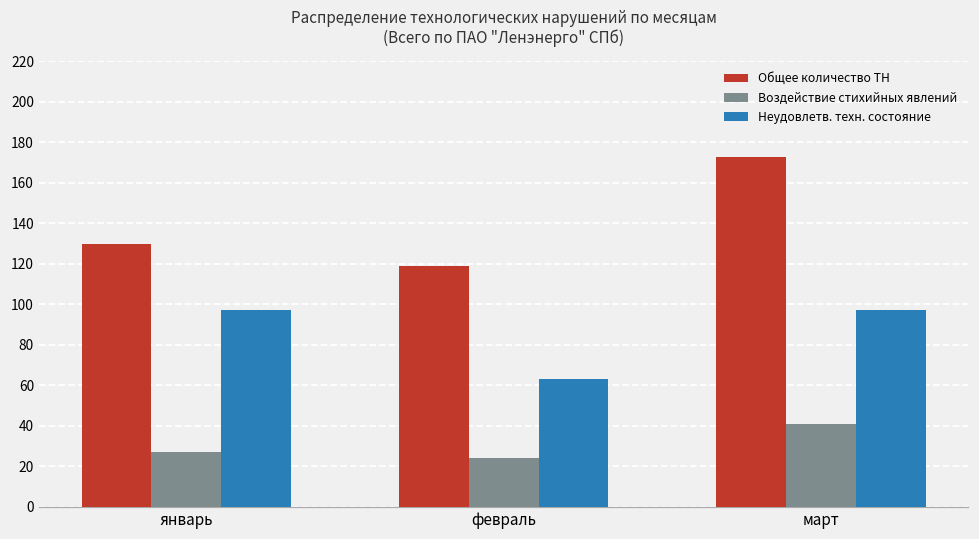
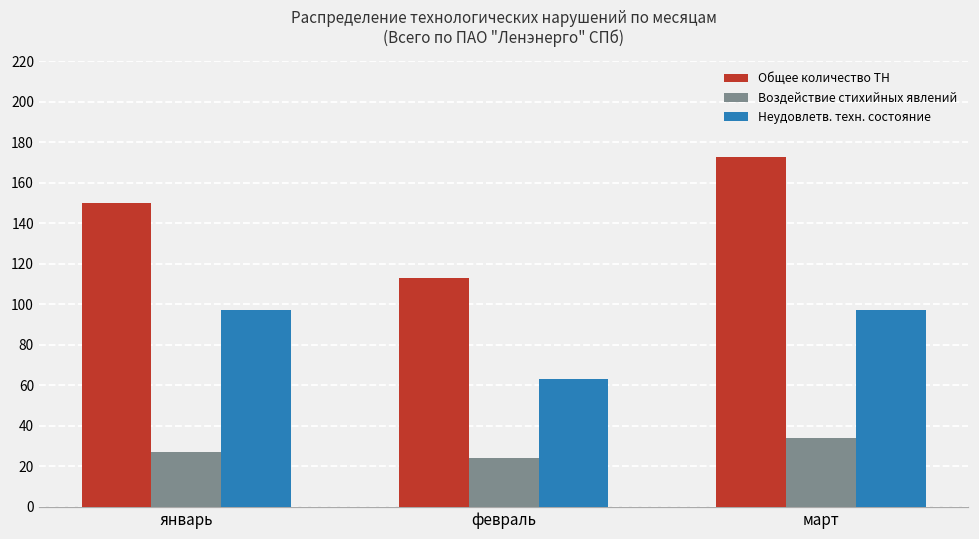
  {
    "Общее количество ТН": {
-     "январь": 130,
-     "февраль": 119,
+     "январь": 150,
+     "февраль": 113,
      "март": 173
    },
    "Воздействие стихийных явлений": {
      "январь": 27,
      "февраль": 24,
-     "март": 41
+     "март": 34
    },
    "Неудовлетв. техн. состояние": {
      "январь": 97,
      "февраль": 63,
      "март": 97
    }
  }
